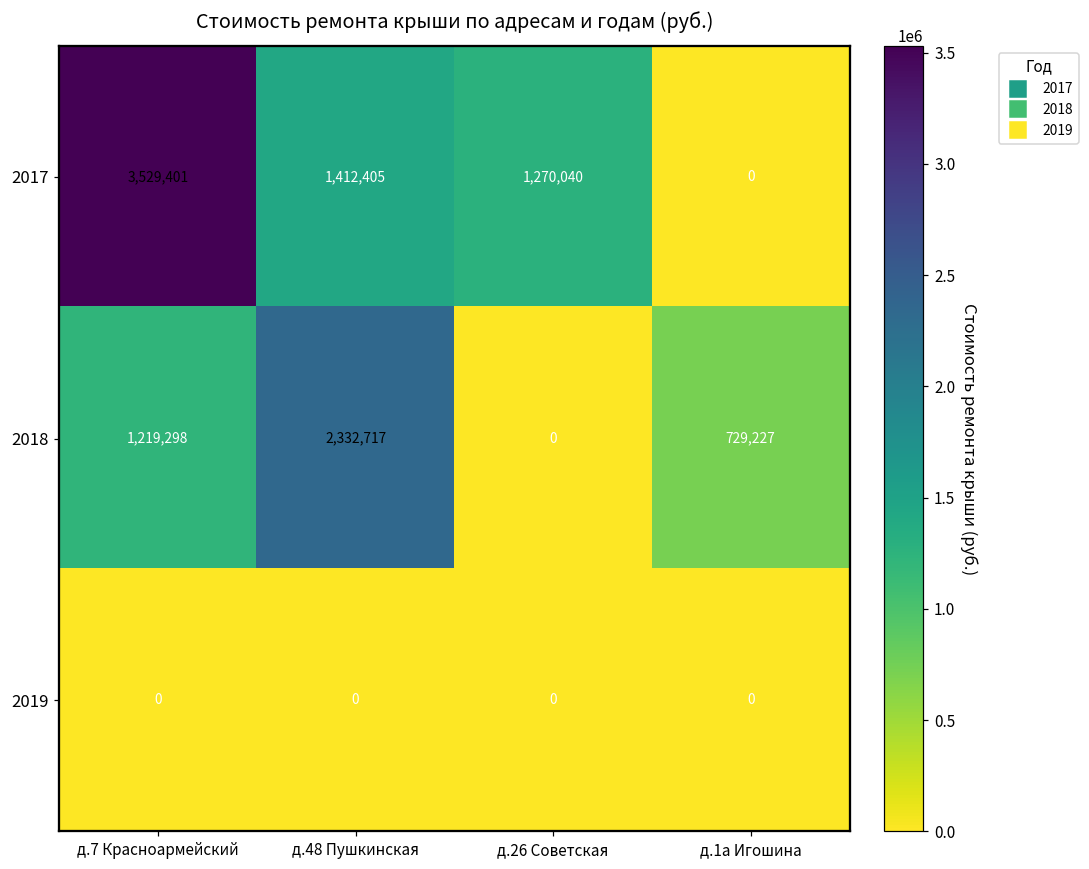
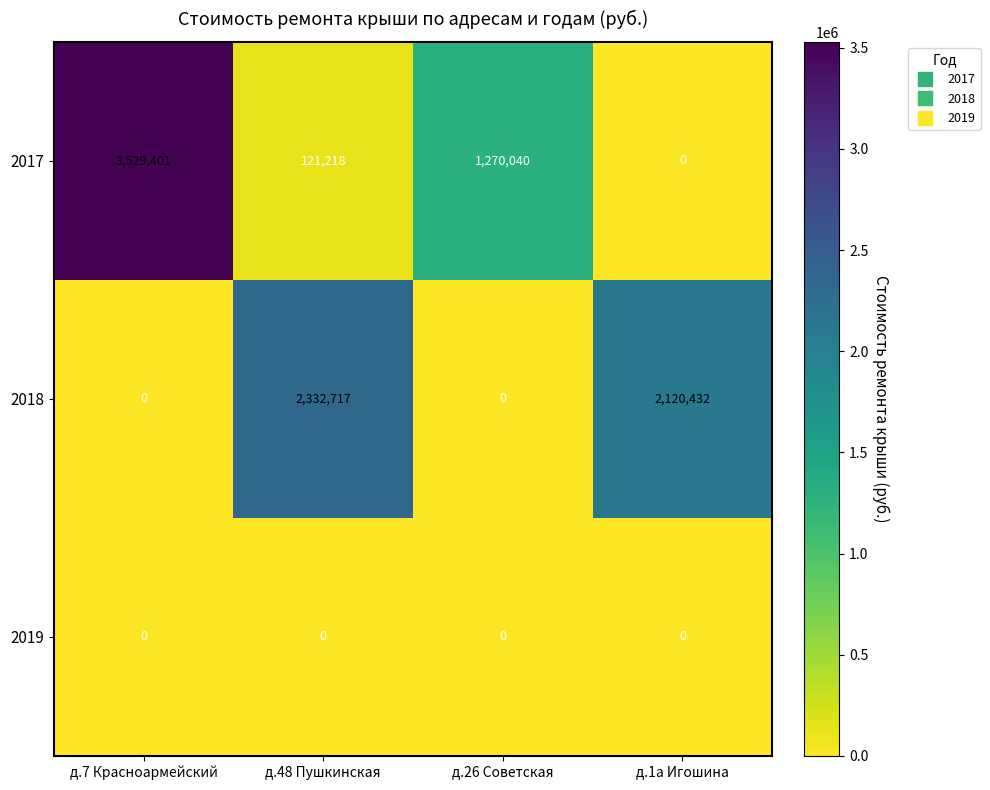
  {
    "2017": {
      "д.7 Красноармейский": "3,529,401",
-     "д.48 Пушкинская": "1,412,405",
+     "д.48 Пушкинская": "121,218",
      "д.26 Советская": "1,270,040",
      "д.1а Игошина": "0"
    },
    "2018": {
-     "д.7 Красноармейский": "1,219,298",
+     "д.7 Красноармейский": "0",
      "д.48 Пушкинская": "2,332,717",
      "д.26 Советская": "0",
-     "д.1а Игошина": "729,227"
+     "д.1а Игошина": "2,120,432"
    },
    "2019": {
      "д.7 Красноармейский": "0",
      "д.48 Пушкинская": "0",
      "д.26 Советская": "0",
      "д.1а Игошина": "0"
    }
  }
